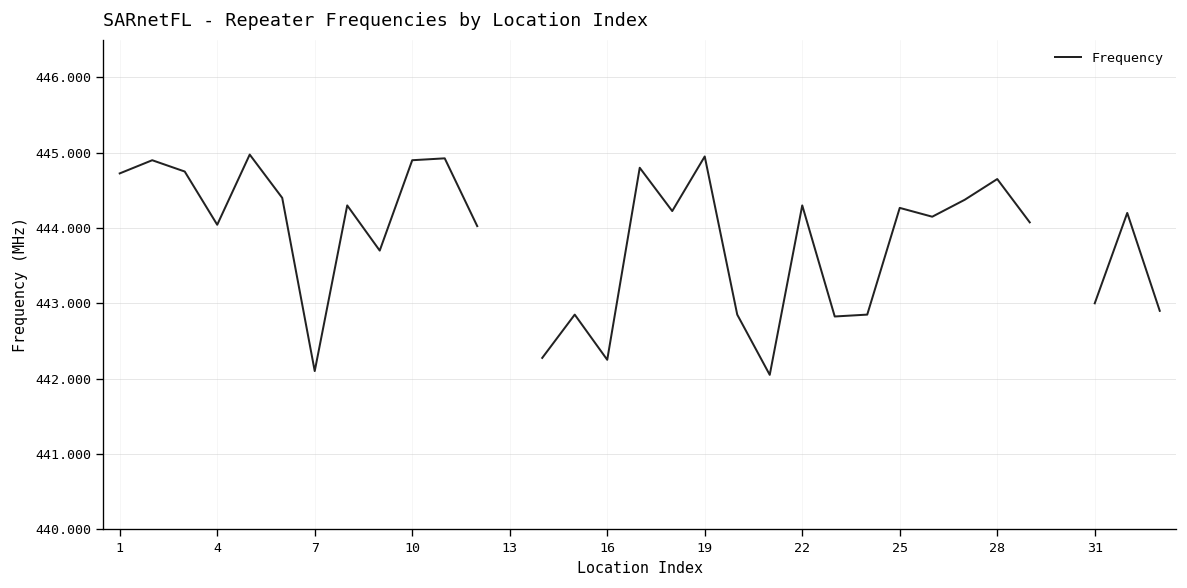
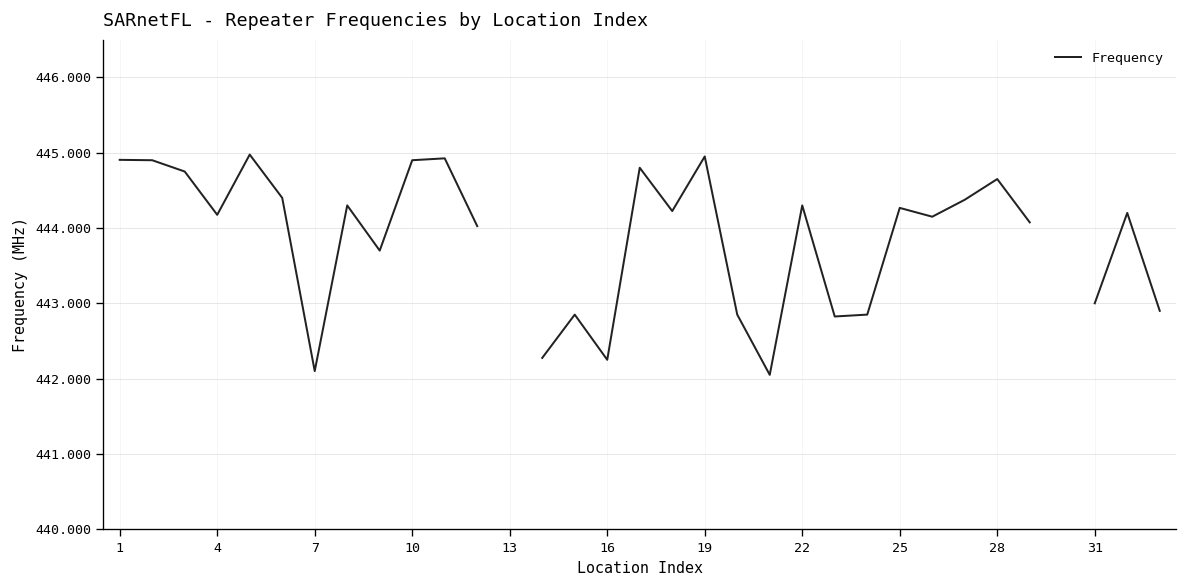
  {
-   "1": 444.7,
-   "4": 444.0,
+   "1": 444.9,
+   "4": 444.2,
    "7": 442.1,
    "10": 444.9,
    "16": 442.3,
    "19": 445.0,
    "22": 444.3,
    "25": 444.3,
    "28": 444.7,
    "31": 443.0
  }
